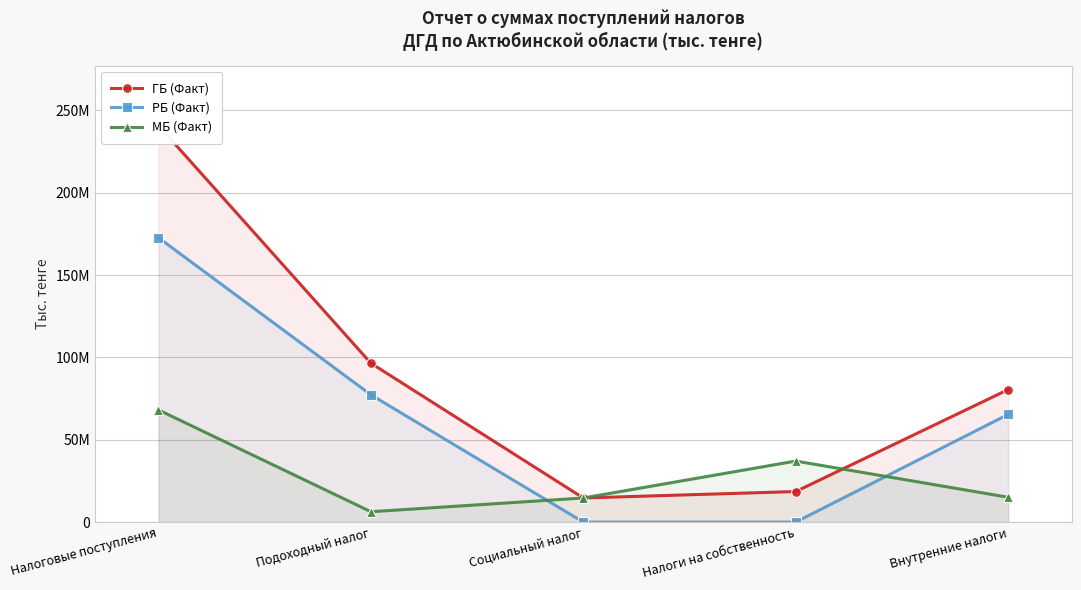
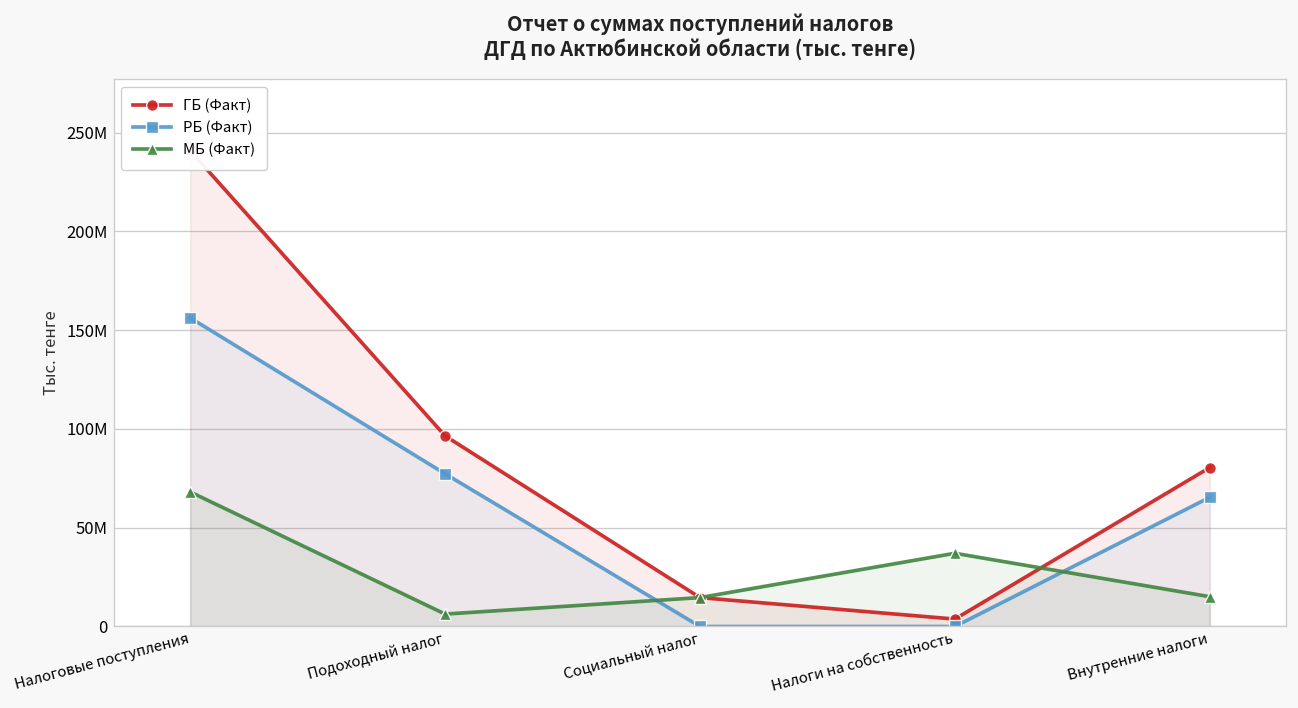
  {
    "ГБ (Факт)": {
      "Подоходный налог": 96000000,
-     "Налоги на собственность": 19000000,
+     "Налоги на собственность": 4000000,
      "Внутренние налоги": 80000000
    },
    "РБ (Факт)": {
-     "Налоговые поступления": 173000000,
+     "Налоговые поступления": 156000000,
      "Подоходный налог": 77000000,
      "Социальный налог": 0,
      "Налоги на собственность": 0,
      "Внутренние налоги": 65000000
    },
    "МБ (Факт)": {
      "Налоговые поступления": 68000000,
      "Подоходный налог": 6000000,
      "Налоги на собственность": 37000000,
      "Внутренние налоги": 15000000
    }
  }
